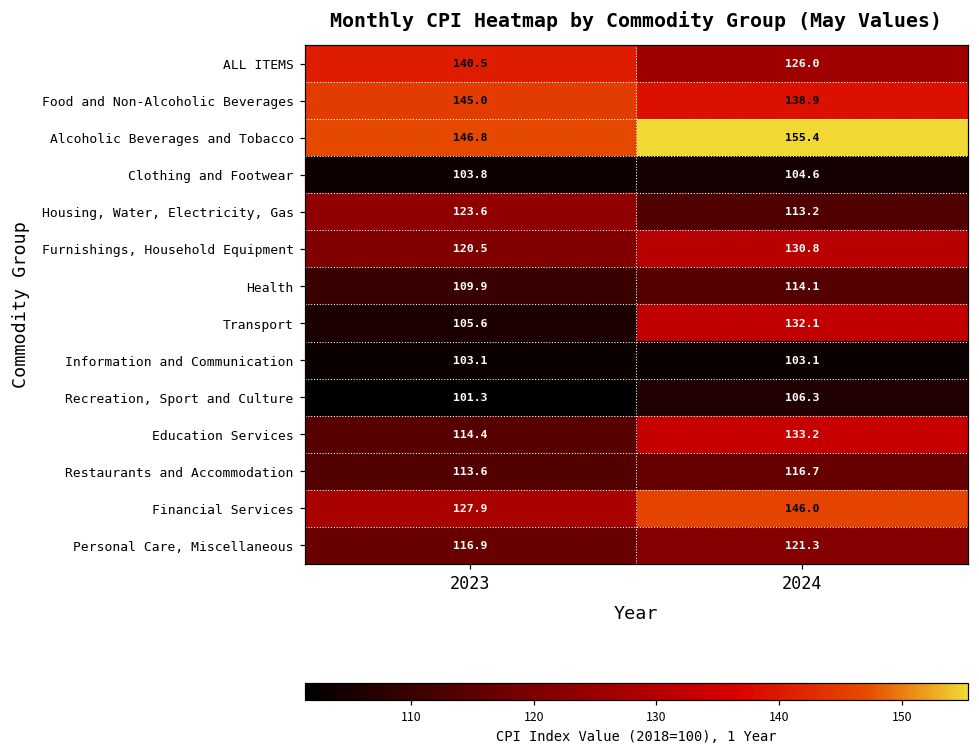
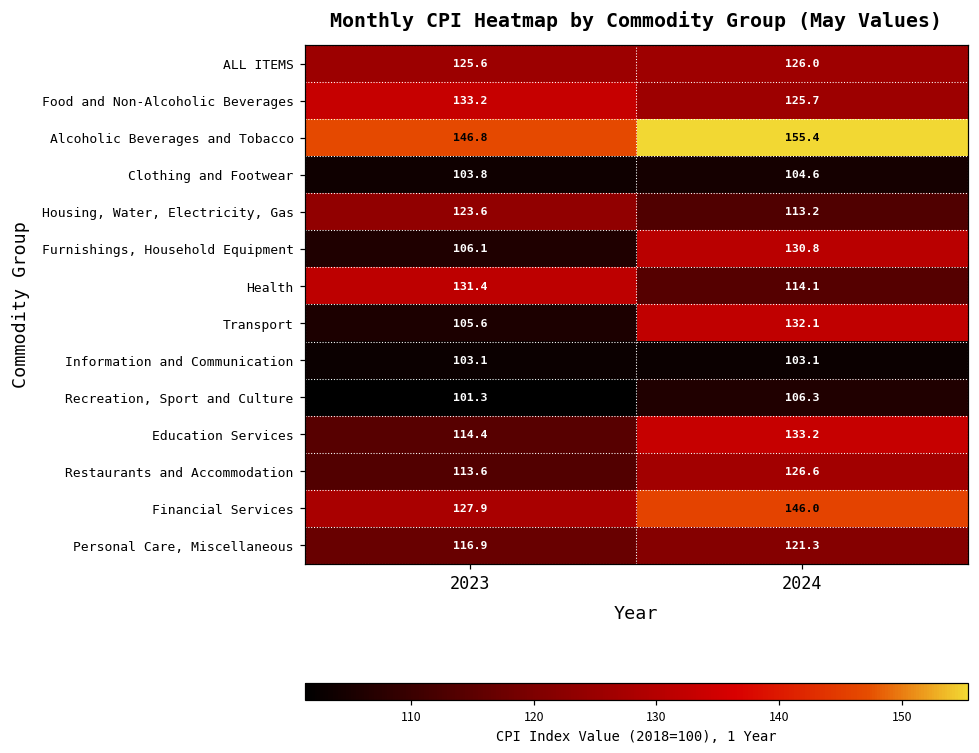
  {
    "ALL ITEMS": {
-     "2023": 140.5,
+     "2023": 125.6,
      "2024": 126.0
    },
    "Food and Non-Alcoholic Beverages": {
-     "2023": 145.0,
-     "2024": 138.9
+     "2023": 133.2,
+     "2024": 125.7
    },
    "Alcoholic Beverages and Tobacco": {
      "2023": 146.8,
      "2024": 155.4
    },
    "Clothing and Footwear": {
      "2023": 103.8,
      "2024": 104.6
    },
    "Housing, Water, Electricity, Gas": {
      "2023": 123.6,
      "2024": 113.2
    },
    "Furnishings, Household Equipment": {
-     "2023": 120.5,
+     "2023": 106.1,
      "2024": 130.8
    },
    "Health": {
-     "2023": 109.9,
+     "2023": 131.4,
      "2024": 114.1
    },
    "Transport": {
      "2023": 105.6,
      "2024": 132.1
    },
    "Information and Communication": {
      "2023": 103.1,
      "2024": 103.1
    },
    "Recreation, Sport and Culture": {
      "2023": 101.3,
      "2024": 106.3
    },
    "Education Services": {
      "2023": 114.4,
      "2024": 133.2
    },
    "Restaurants and Accommodation": {
      "2023": 113.6,
-     "2024": 116.7
+     "2024": 126.6
    },
    "Financial Services": {
      "2023": 127.9,
      "2024": 146.0
    },
    "Personal Care, Miscellaneous": {
      "2023": 116.9,
      "2024": 121.3
    }
  }
